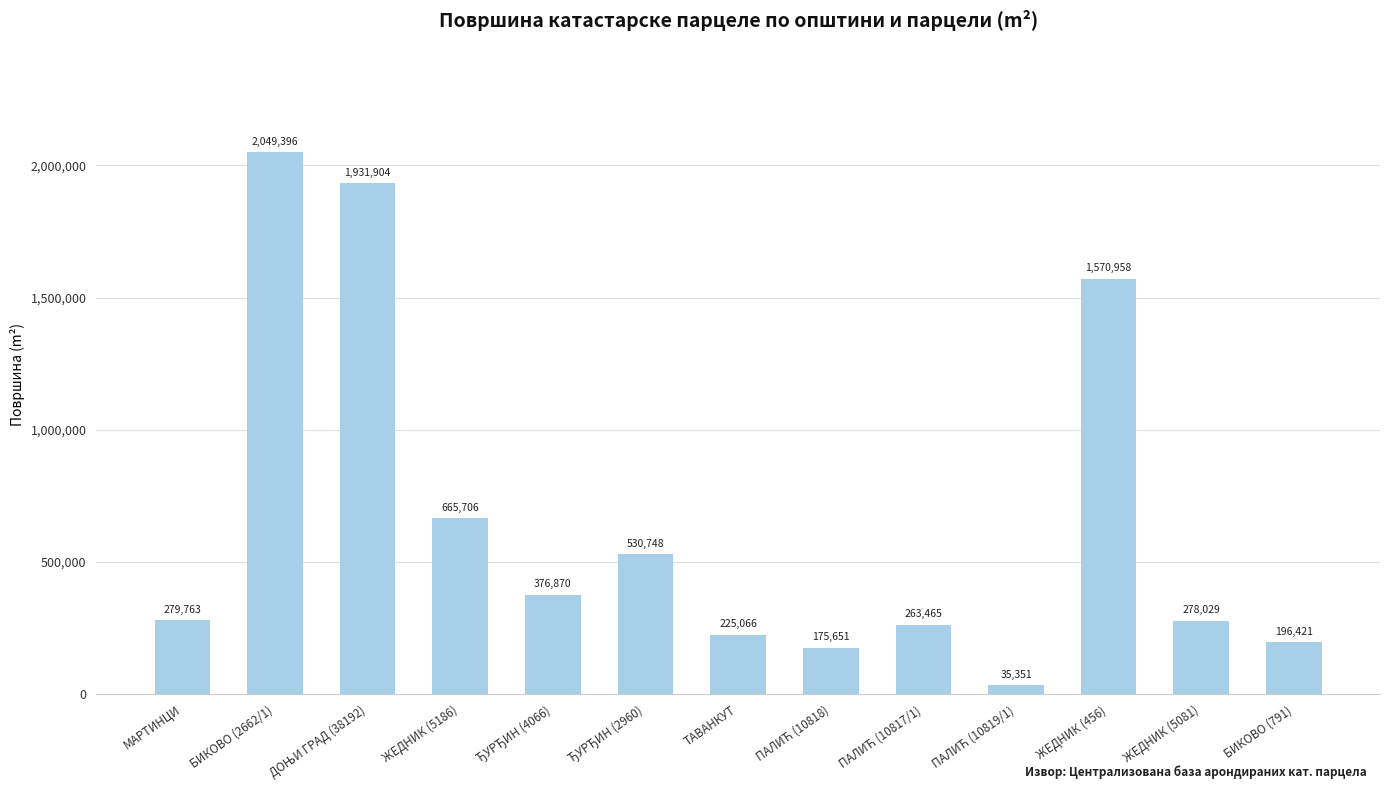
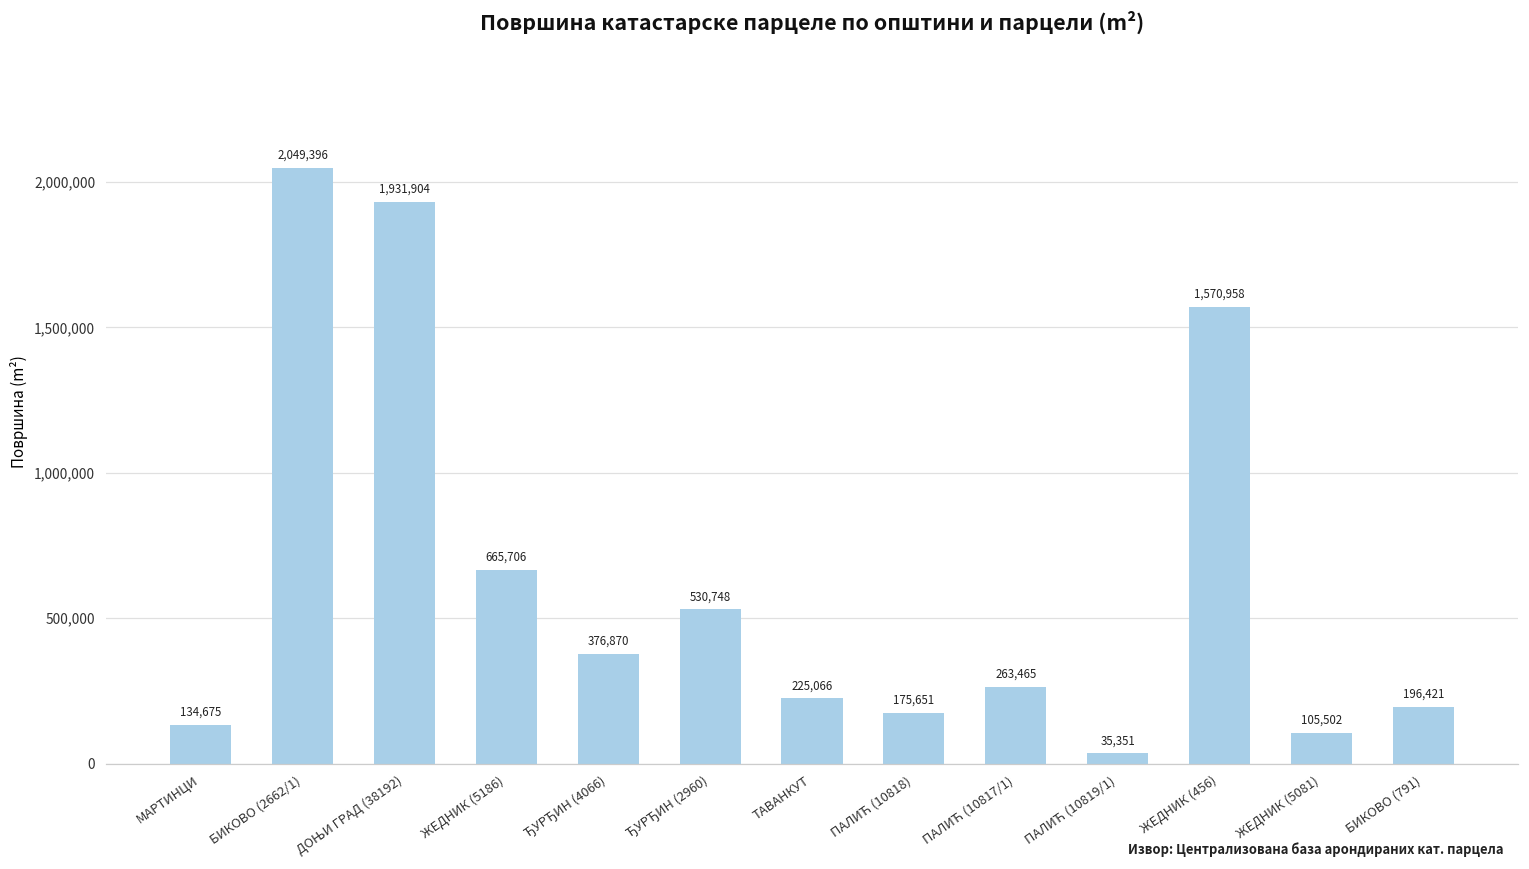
  {
-   "МАРТИНЦИ": "279,763",
+   "МАРТИНЦИ": "134,675",
    "БИКОВО (2662/1)": "2,049,396",
    "ДОЊИ ГРАД (38192)": "1,931,904",
    "ЖЕДНИК (5186)": "665,706",
    "ЂУРЂИН (4066)": "376,870",
    "ЂУРЂИН (2960)": "530,748",
    "ТАВАНКУТ": "225,066",
    "ПАЛИЋ (10818)": "175,651",
    "ПАЛИЋ (10817/1)": "263,465",
    "ПАЛИЋ (10819/1)": "35,351",
    "ЖЕДНИК (456)": "1,570,958",
-   "ЖЕДНИК (5081)": "278,029",
+   "ЖЕДНИК (5081)": "105,502",
    "БИКОВО (791)": "196,421"
  }
